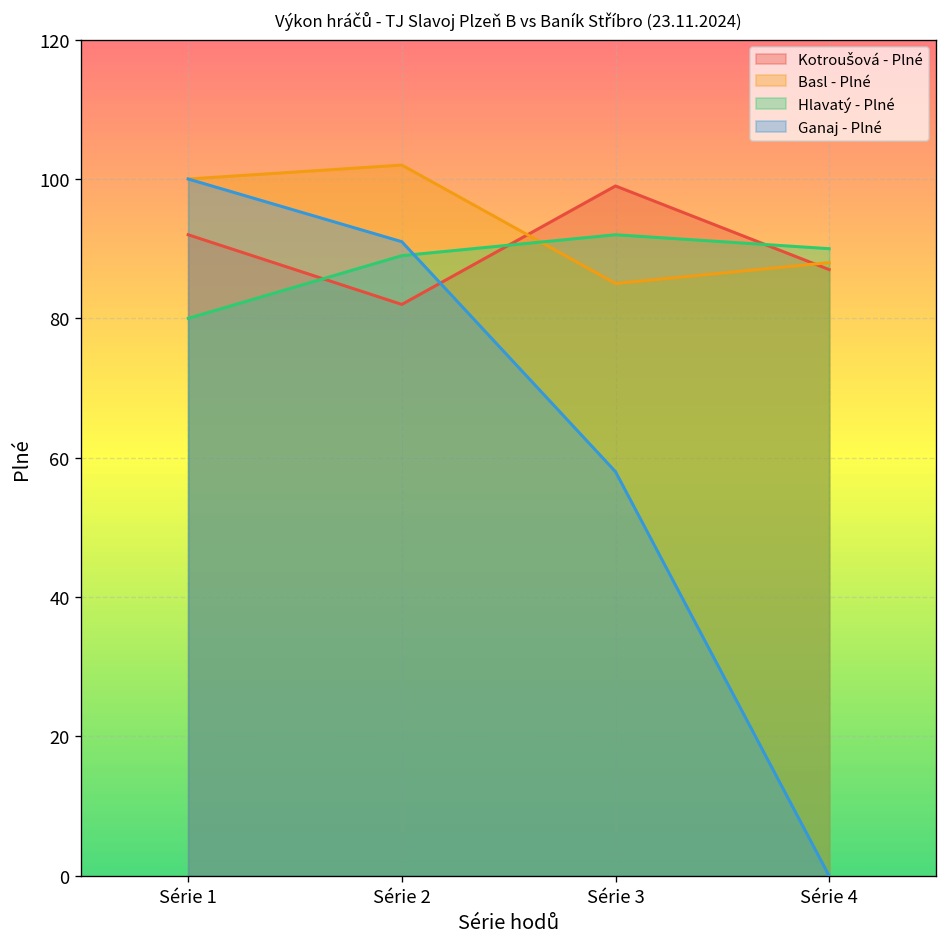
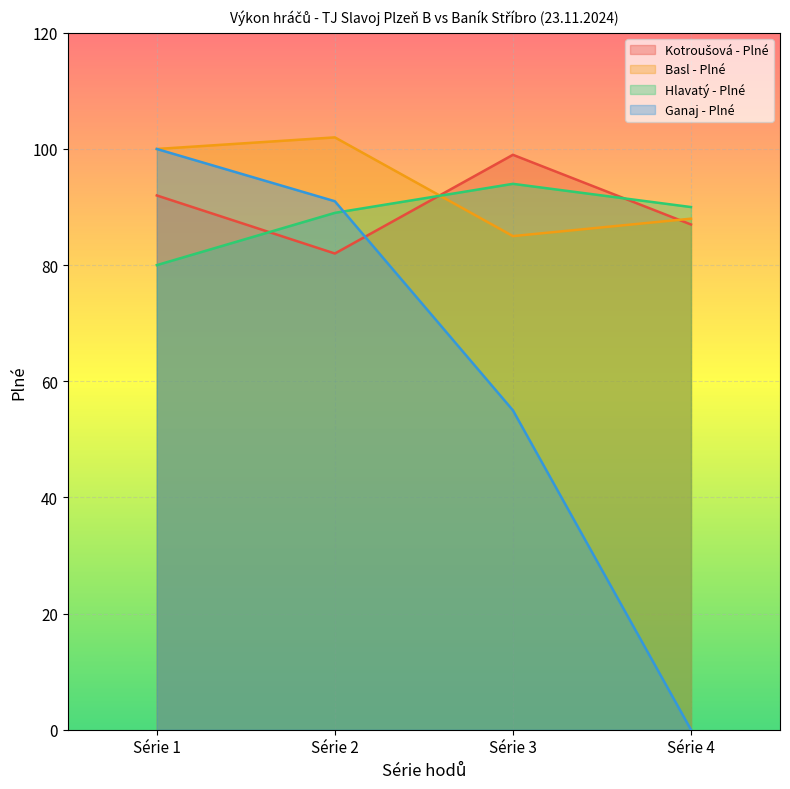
  {
    "Hlavatý - Plné": {
      "Série 1": 80,
      "Série 2": 89,
-     "Série 3": 92,
+     "Série 3": 94,
      "Série 4": 90
    },
    "Ganaj - Plné": {
      "Série 2": 91,
-     "Série 3": 58,
+     "Série 3": 55,
      "Série 4": 0
    }
  }
